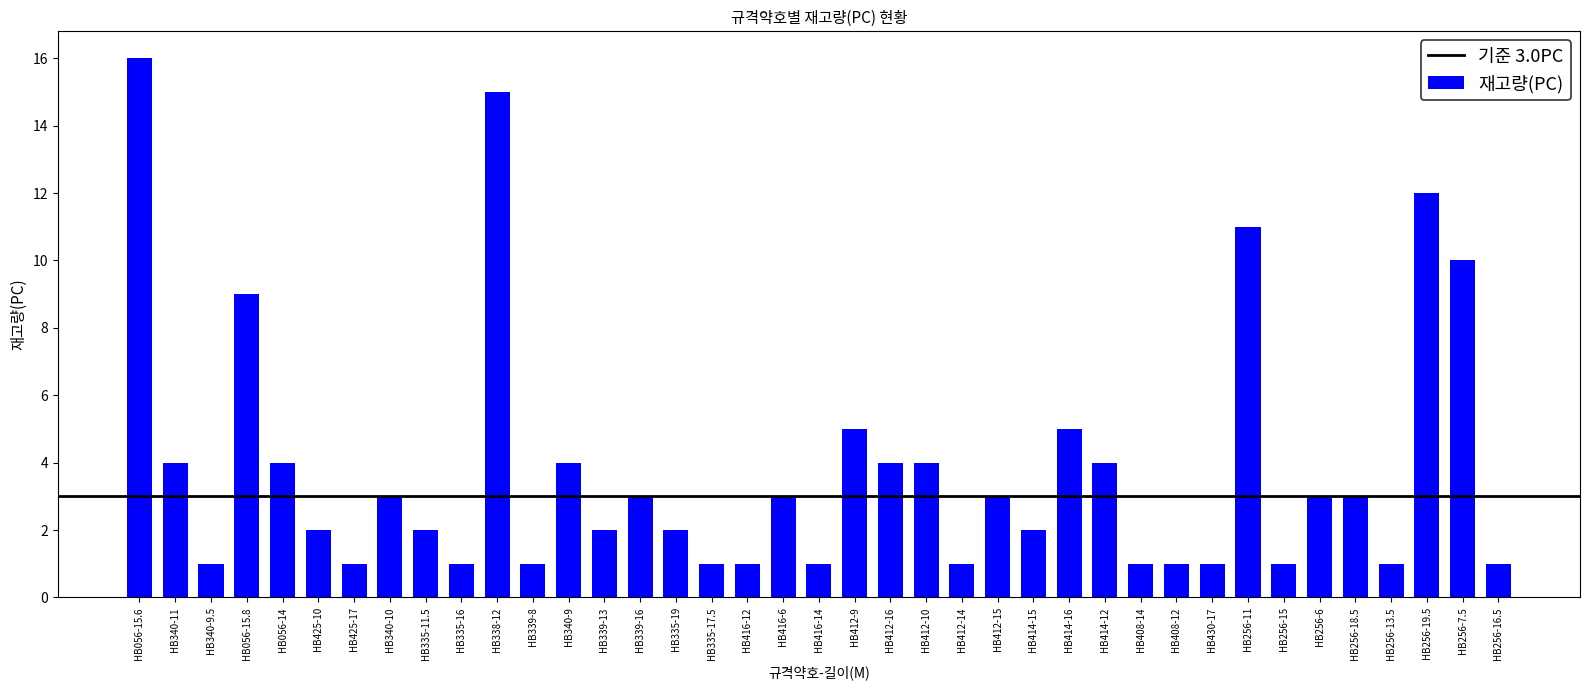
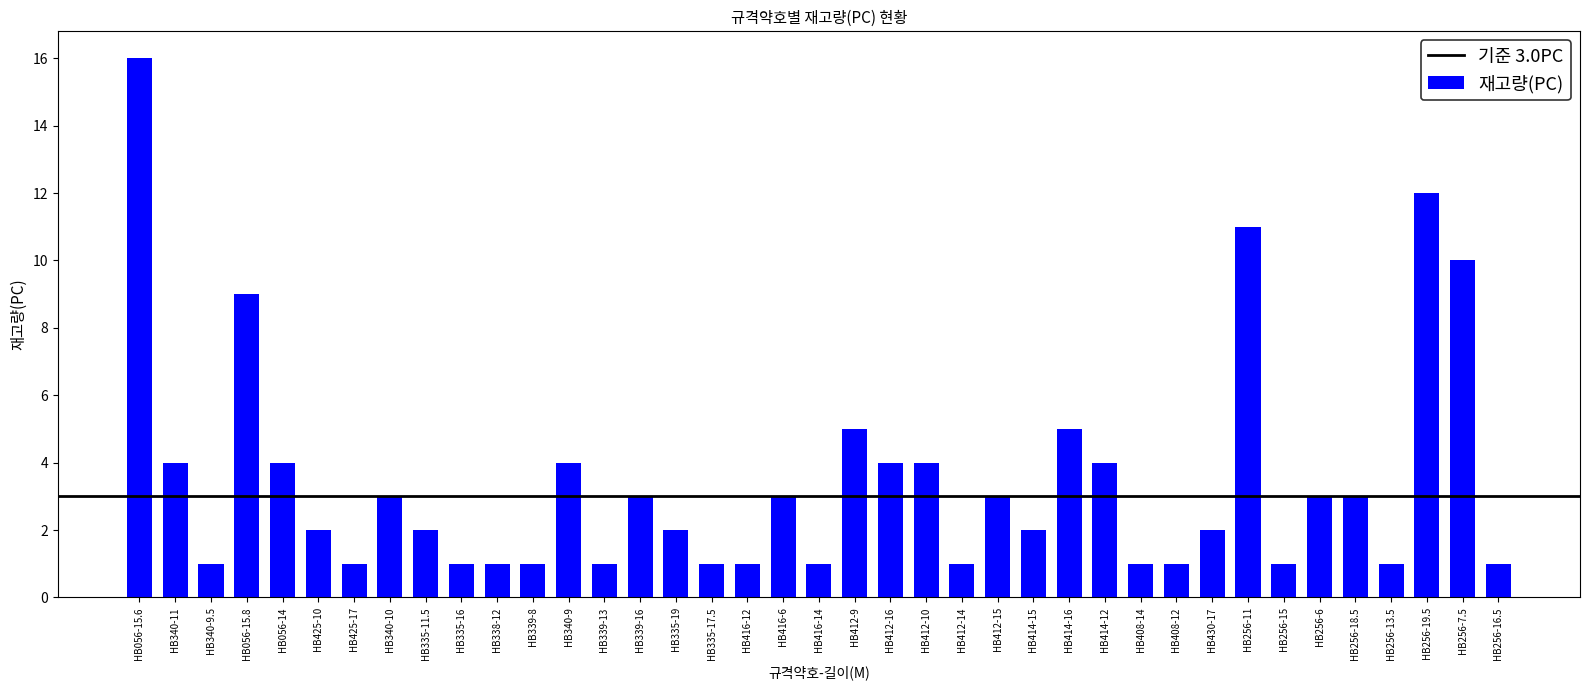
  {
    "HB056-15.6": 16,
    "HB340-11": 4,
    "HB340-9.5": 1,
    "HB056-15.8": 9,
    "HB056-14": 4,
    "HB425-10": 2,
    "HB425-17": 1,
    "HB340-10": 3,
    "HB335-11.5": 2,
    "HB335-16": 1,
-   "HB338-12": 15,
+   "HB338-12": 1,
    "HB339-8": 1,
    "HB340-9": 4,
-   "HB339-13": 2,
+   "HB339-13": 1,
    "HB339-16": 3,
    "HB335-19": 2,
    "HB335-17.5": 1,
    "HB416-12": 1,
    "HB416-6": 3,
    "HB416-14": 1,
    "HB412-9": 5,
    "HB412-16": 4,
    "HB412-10": 4,
    "HB412-14": 1,
    "HB412-15": 3,
    "HB414-15": 2,
    "HB414-16": 5,
    "HB414-12": 4,
    "HB408-14": 1,
    "HB408-12": 1,
-   "HB430-17": 1,
+   "HB430-17": 2,
    "HB256-11": 11,
    "HB256-15": 1,
    "HB256-6": 3,
    "HB256-18.5": 3,
    "HB256-13.5": 1,
    "HB256-19.5": 12,
    "HB256-7.5": 10,
    "HB256-16.5": 1
  }
